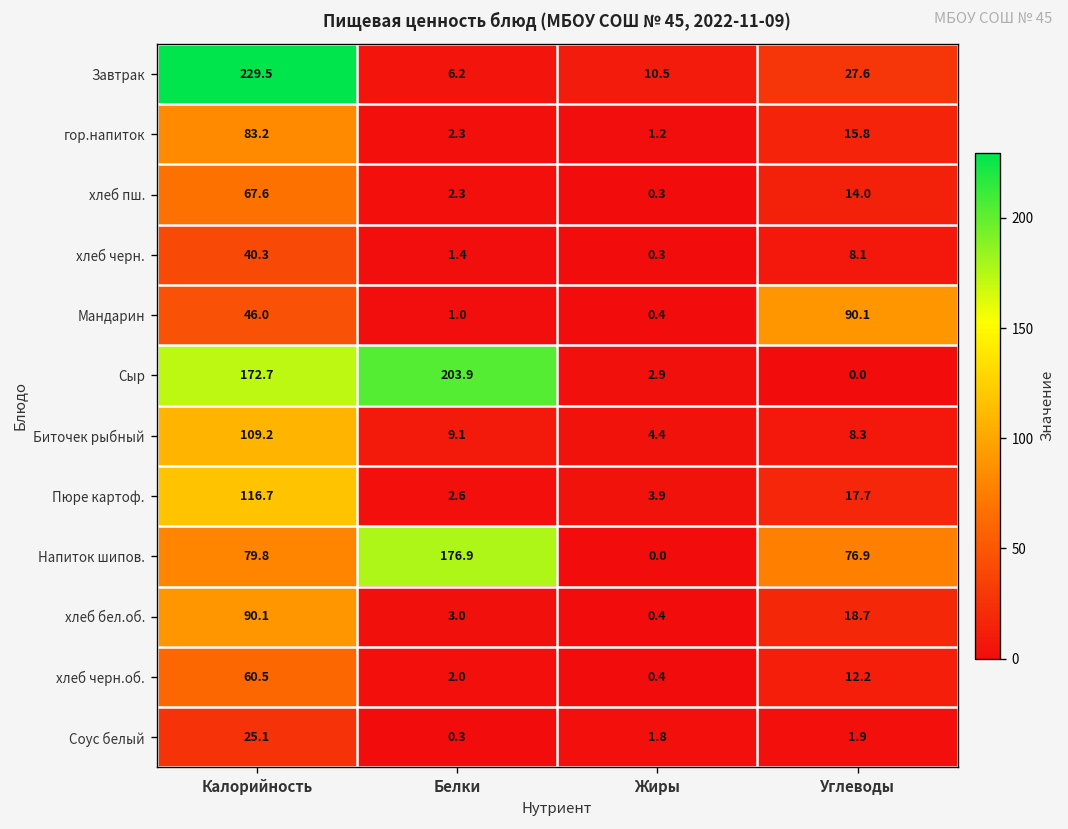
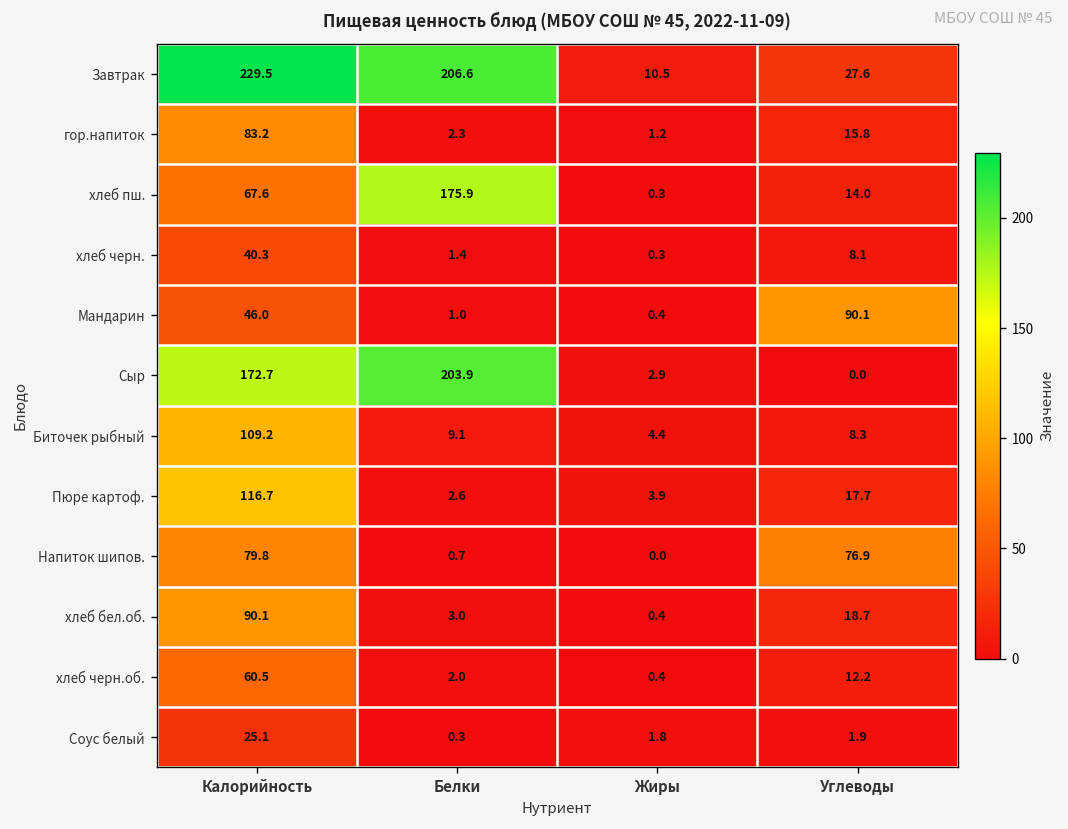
  {
    "Завтрак": {
      "Калорийность": 229.5,
-     "Белки": 6.2,
+     "Белки": 206.6,
      "Жиры": 10.5,
      "Углеводы": 27.6
    },
    "гор.напиток": {
      "Калорийность": 83.2,
      "Белки": 2.3,
      "Жиры": 1.2,
      "Углеводы": 15.8
    },
    "хлеб пш.": {
      "Калорийность": 67.6,
-     "Белки": 2.3,
+     "Белки": 175.9,
      "Жиры": 0.3,
      "Углеводы": 14.0
    },
    "хлеб черн.": {
      "Калорийность": 40.3,
      "Белки": 1.4,
      "Жиры": 0.3,
      "Углеводы": 8.1
    },
    "Мандарин": {
      "Калорийность": 46.0,
      "Белки": 1.0,
      "Жиры": 0.4,
      "Углеводы": 90.1
    },
    "Сыр": {
      "Калорийность": 172.7,
      "Белки": 203.9,
      "Жиры": 2.9,
      "Углеводы": 0.0
    },
    "Биточек рыбный": {
      "Калорийность": 109.2,
      "Белки": 9.1,
      "Жиры": 4.4,
      "Углеводы": 8.3
    },
    "Пюре картоф.": {
      "Калорийность": 116.7,
      "Белки": 2.6,
      "Жиры": 3.9,
      "Углеводы": 17.7
    },
    "Напиток шипов.": {
      "Калорийность": 79.8,
-     "Белки": 176.9,
+     "Белки": 0.7,
      "Жиры": 0.0,
      "Углеводы": 76.9
    },
    "хлеб бел.об.": {
      "Калорийность": 90.1,
      "Белки": 3.0,
      "Жиры": 0.4,
      "Углеводы": 18.7
    },
    "хлеб черн.об.": {
      "Калорийность": 60.5,
      "Белки": 2.0,
      "Жиры": 0.4,
      "Углеводы": 12.2
    },
    "Соус белый": {
      "Калорийность": 25.1,
      "Белки": 0.3,
      "Жиры": 1.8,
      "Углеводы": 1.9
    }
  }
